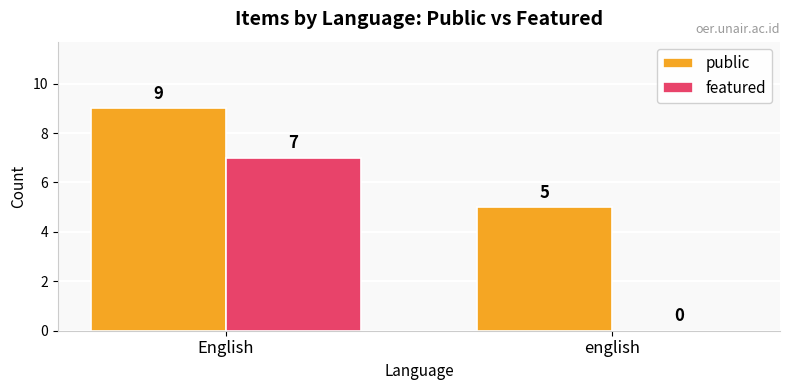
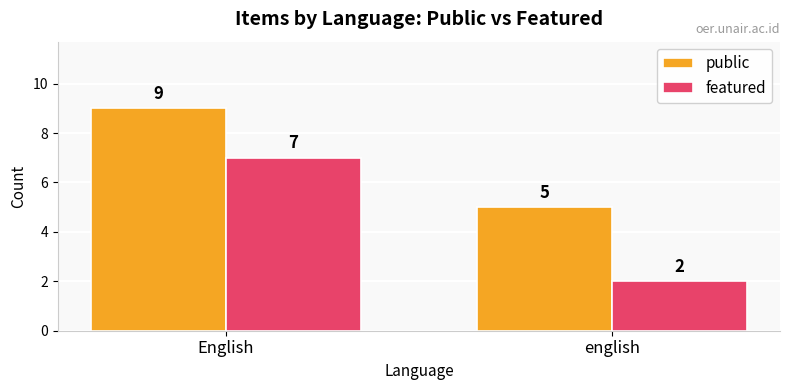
  {
    "public": {
      "English": 9,
      "english": 5
    },
    "featured": {
      "English": 7,
-     "english": 0
+     "english": 2
    }
  }
